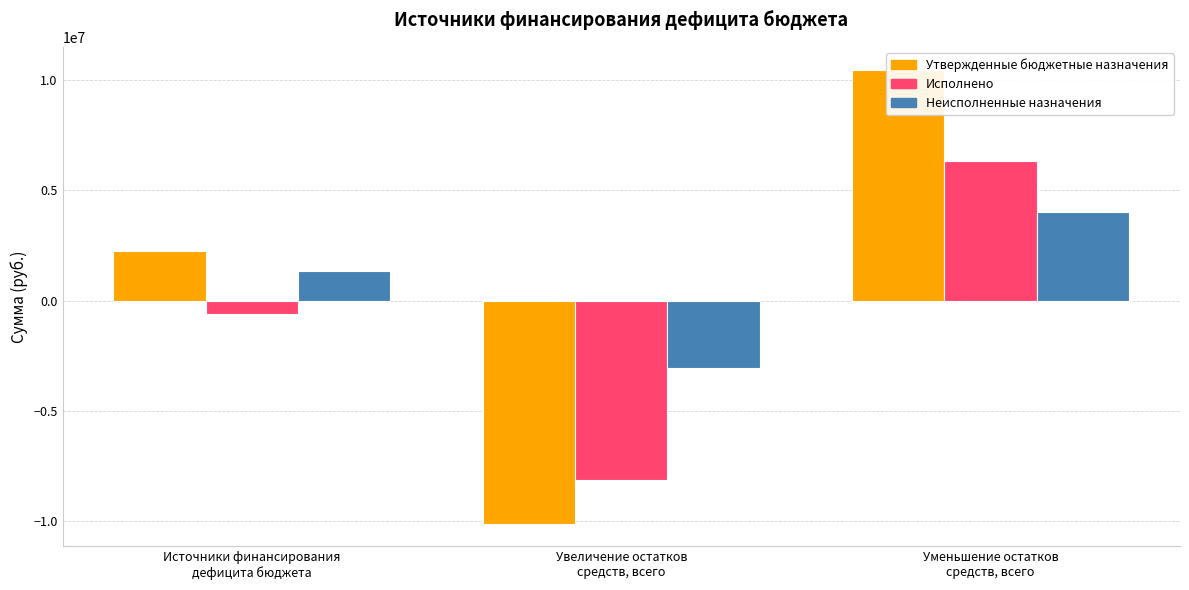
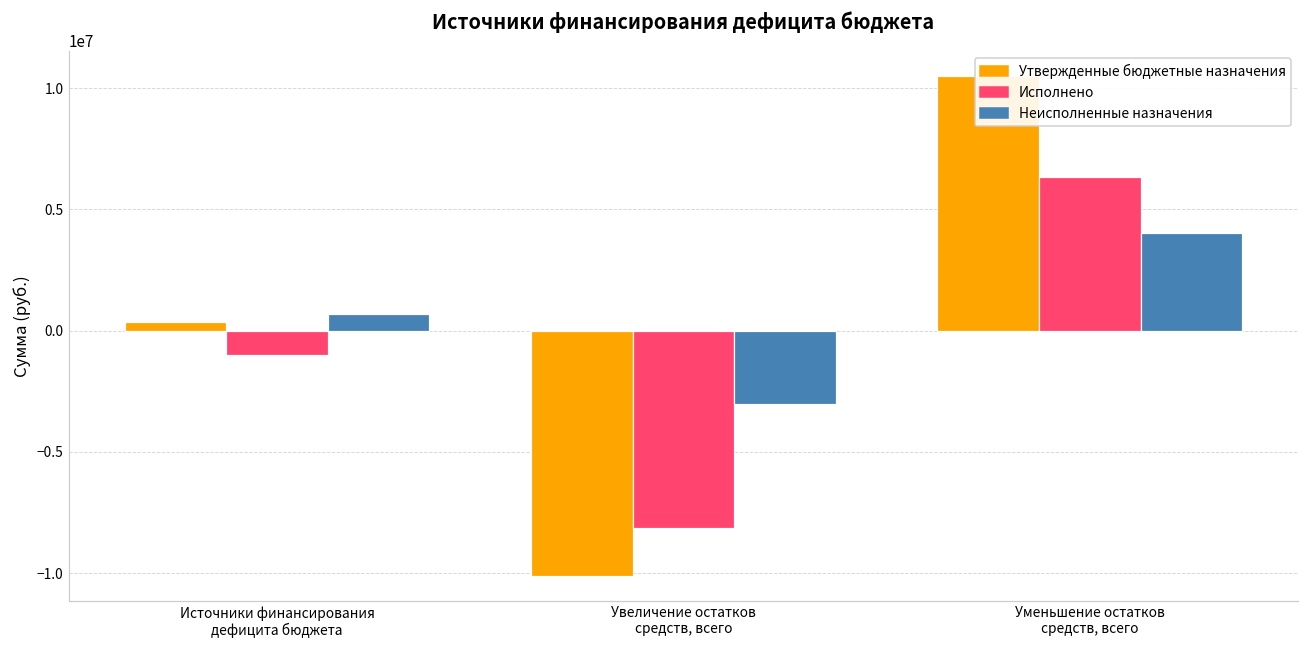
  {
    "Утвержденные бюджетные назначения": {
-     "Источники финансирования дефицита бюджета": 2200000,
+     "Источники финансирования дефицита бюджета": 400000,
      "Увеличение остатков средств, всего": -10100000
    },
    "Исполнено": {
-     "Источники финансирования дефицита бюджета": -600000,
+     "Источники финансирования дефицита бюджета": -1000000,
      "Увеличение остатков средств, всего": -8100000,
      "Уменьшение остатков средств, всего": 6300000
    },
    "Неисполненные назначения": {
-     "Источники финансирования дефицита бюджета": 1400000,
+     "Источники финансирования дефицита бюджета": 700000,
      "Увеличение остатков средств, всего": -3000000,
      "Уменьшение остатков средств, всего": 4000000
    }
  }
